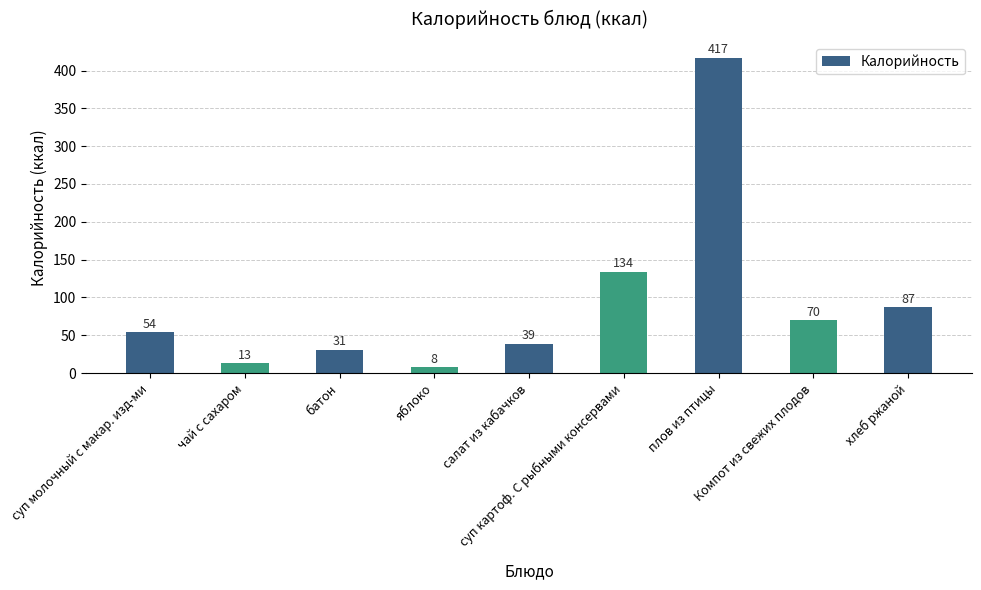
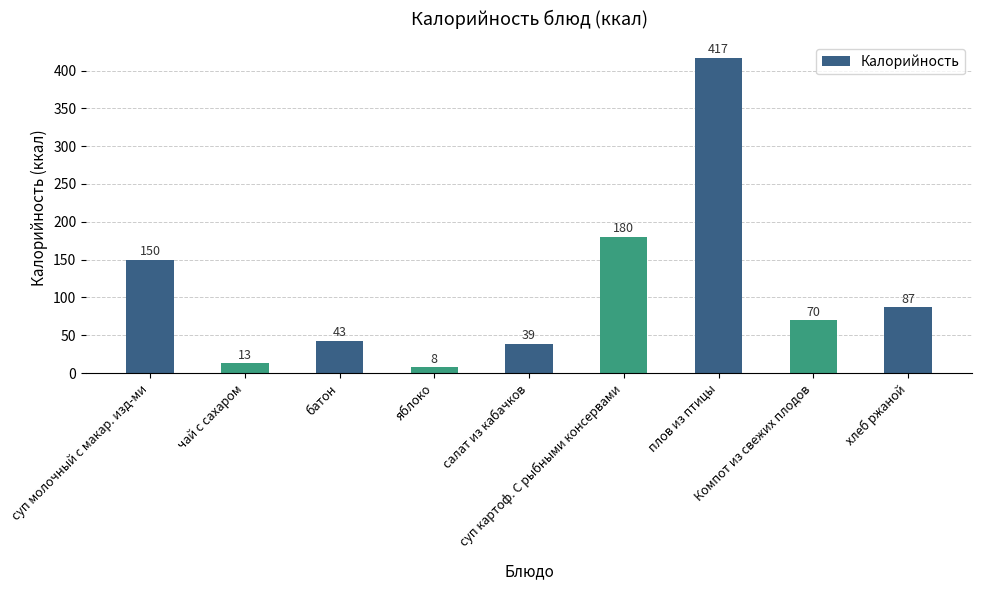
  {
-   "суп молочный с макар. изд-ми": 54,
+   "суп молочный с макар. изд-ми": 150,
    "чай с сахаром": 13,
-   "батон": 31,
+   "батон": 43,
    "яблоко": 8,
    "салат из кабачков": 39,
-   "суп картоф. С рыбными консервами": 134,
+   "суп картоф. С рыбными консервами": 180,
    "плов из птицы": 417,
    "Компот из свежих плодов": 70,
    "хлеб ржаной": 87
  }
